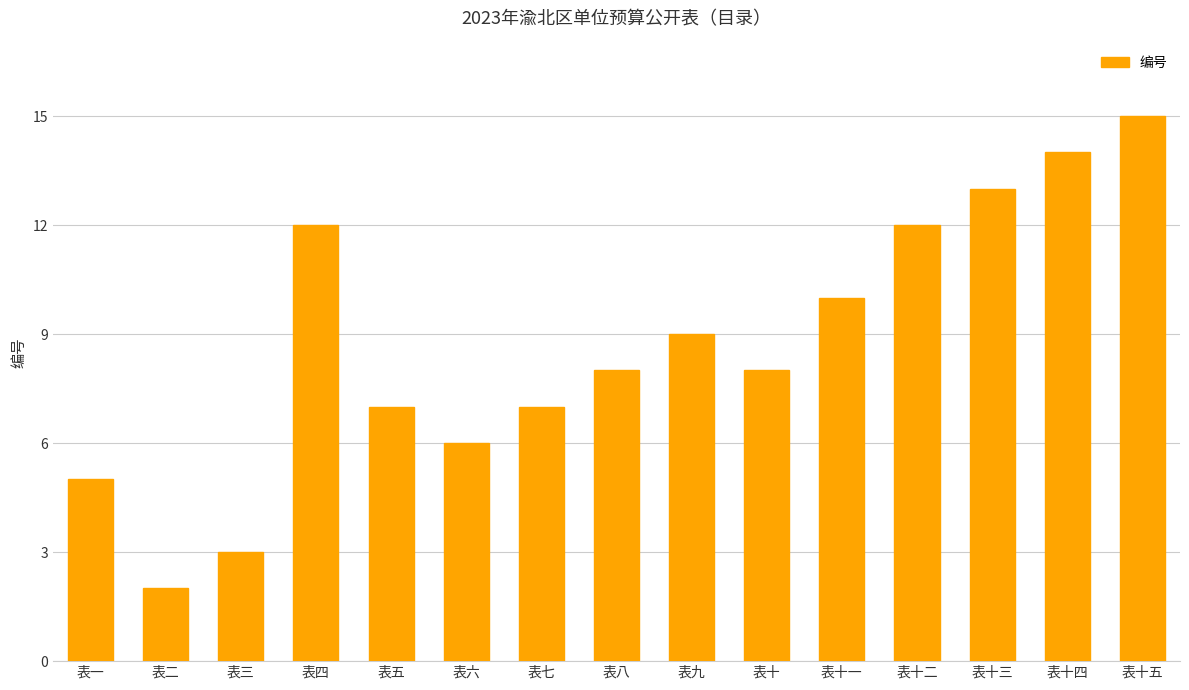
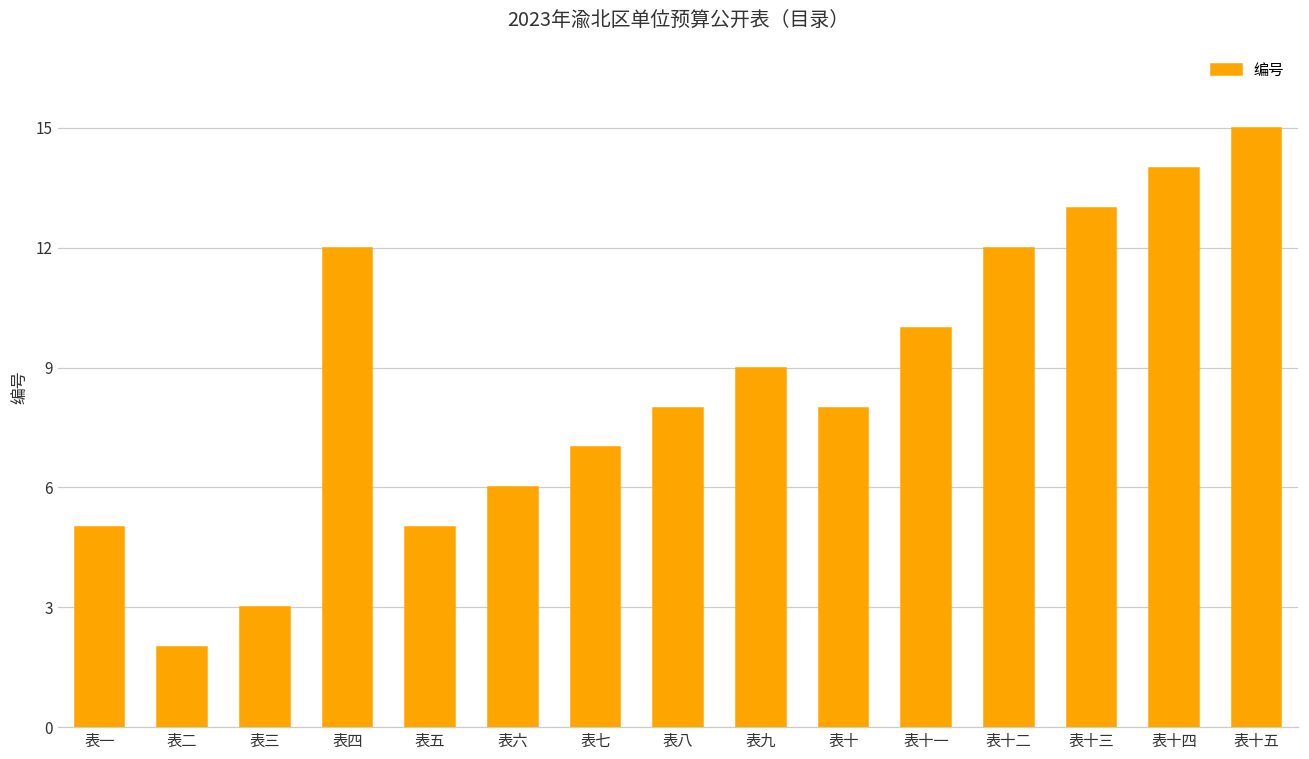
  {
    "表一": 5,
    "表二": 2,
    "表三": 3,
    "表四": 12,
-   "表五": 7,
+   "表五": 5,
    "表六": 6,
    "表七": 7,
    "表八": 8,
    "表九": 9,
    "表十": 8,
    "表十一": 10,
    "表十二": 12,
    "表十三": 13,
    "表十四": 14,
    "表十五": 15
  }
